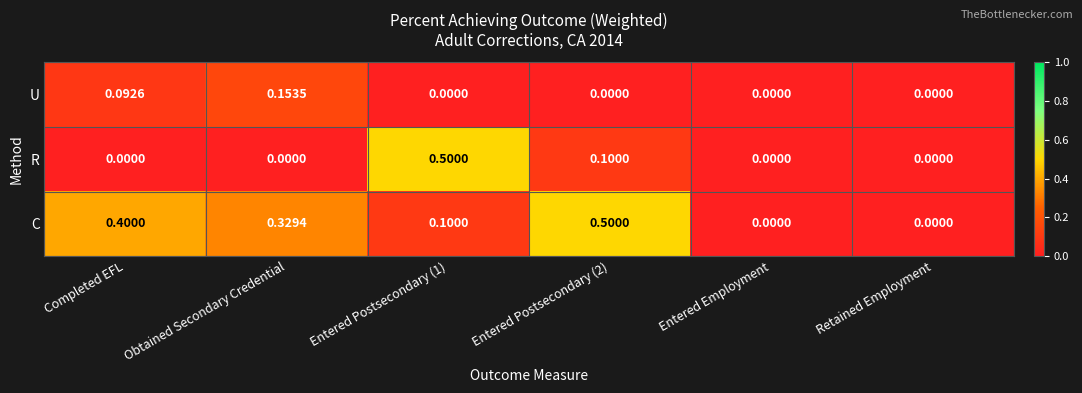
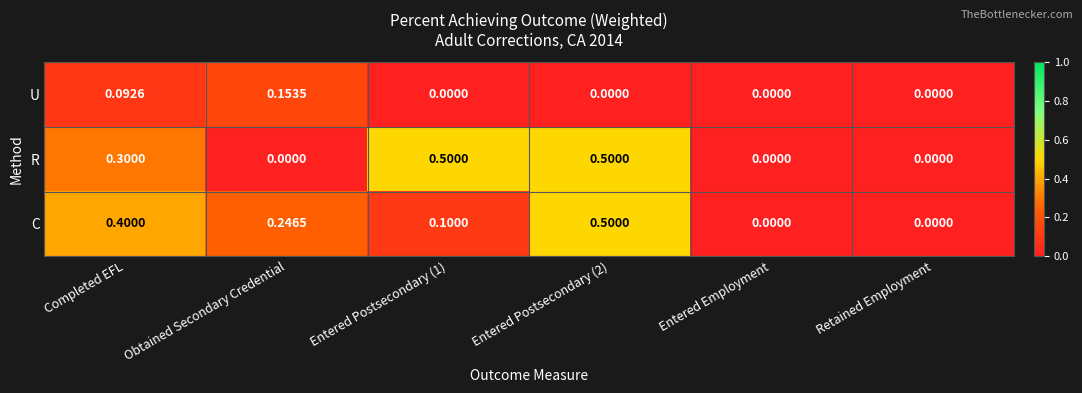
  {
    "U": {
      "Completed EFL": 0.0926,
      "Obtained Secondary Credential": 0.1535,
      "Entered Postsecondary (1)": 0.0000,
      "Entered Postsecondary (2)": 0.0000,
      "Entered Employment": 0.0000,
      "Retained Employment": 0.0000
    },
    "R": {
-     "Completed EFL": 0.0000,
+     "Completed EFL": 0.3000,
      "Obtained Secondary Credential": 0.0000,
      "Entered Postsecondary (1)": 0.5000,
-     "Entered Postsecondary (2)": 0.1000,
+     "Entered Postsecondary (2)": 0.5000,
      "Entered Employment": 0.0000,
      "Retained Employment": 0.0000
    },
    "C": {
      "Completed EFL": 0.4000,
-     "Obtained Secondary Credential": 0.3294,
+     "Obtained Secondary Credential": 0.2465,
      "Entered Postsecondary (1)": 0.1000,
      "Entered Postsecondary (2)": 0.5000,
      "Entered Employment": 0.0000,
      "Retained Employment": 0.0000
    }
  }
